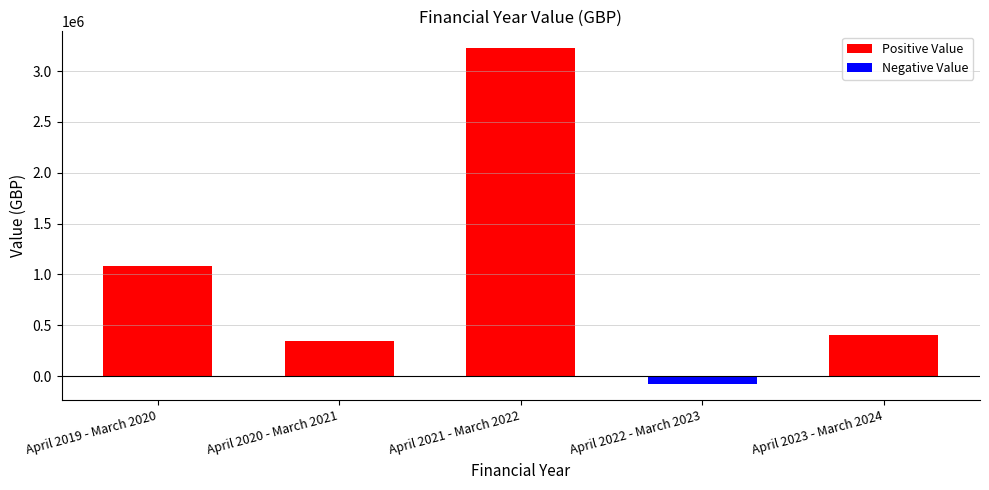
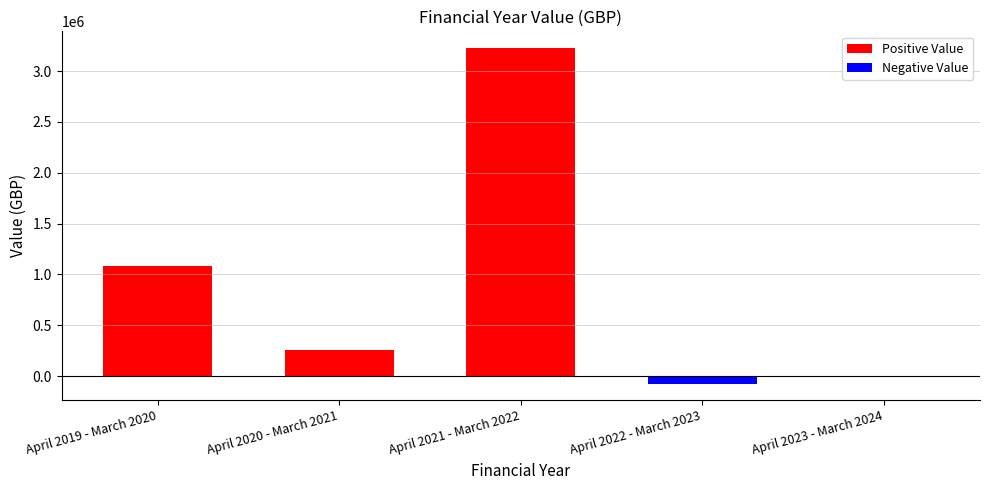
  {
    "April 2019 - March 2020": 1080000,
-   "April 2020 - March 2021": 350000,
+   "April 2020 - March 2021": 250000,
    "April 2021 - March 2022": 3230000,
    "April 2022 - March 2023": -70000,
-   "April 2023 - March 2024": 400000
+   "April 2023 - March 2024": 0
  }
